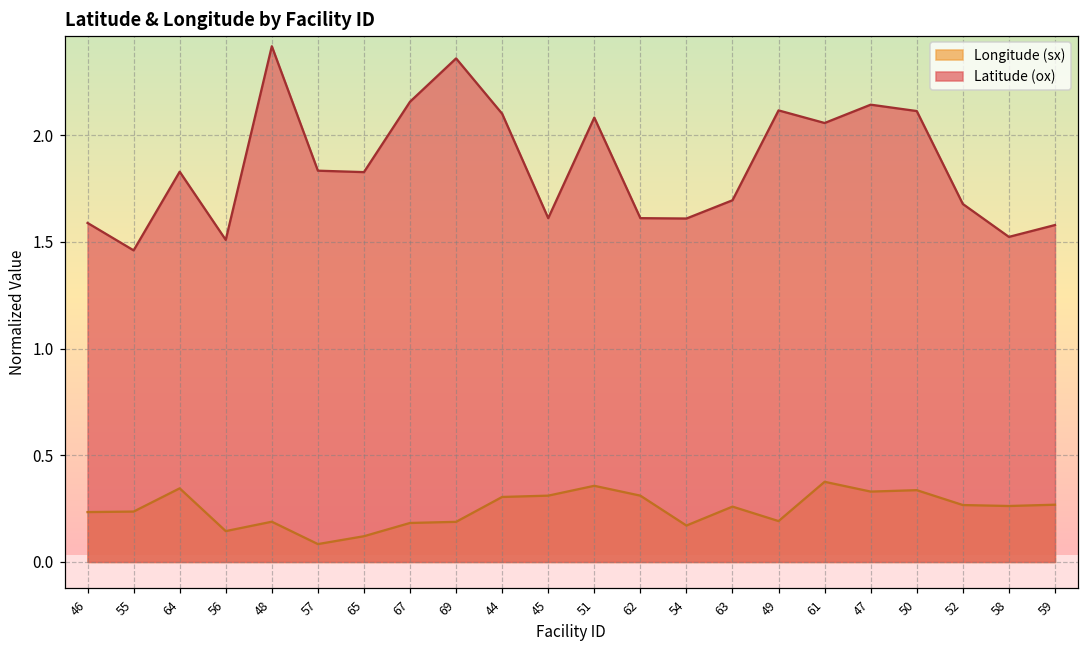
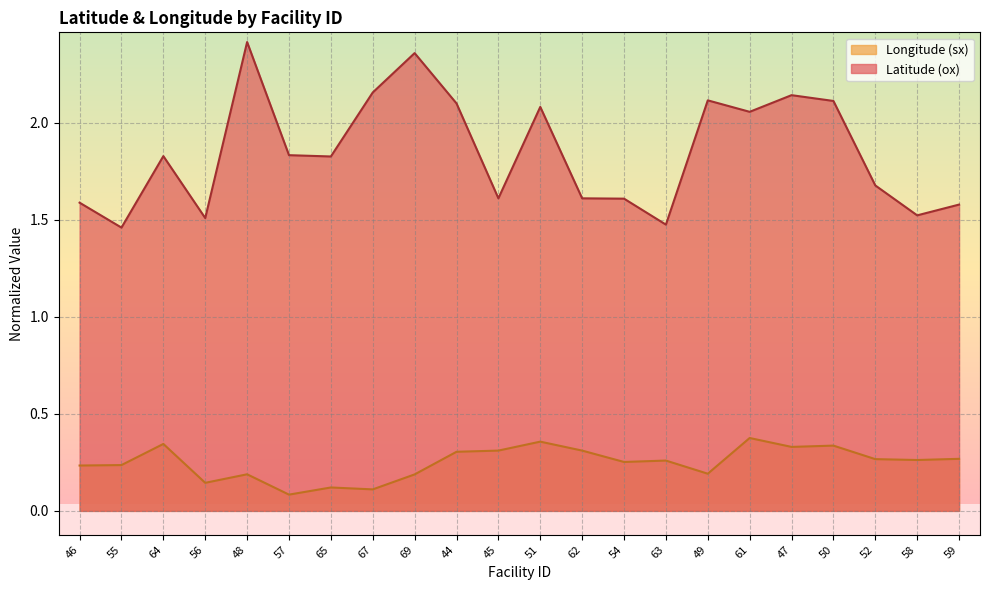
  {
    "Longitude (sx)": {
      "46": 0.23,
      "55": 0.24,
      "64": 0.34,
      "56": 0.14,
      "48": 0.19,
      "57": 0.08,
      "65": 0.12,
-     "67": 0.18,
+     "67": 0.11,
      "69": 0.19,
      "44": 0.30,
      "45": 0.31,
      "51": 0.36,
      "62": 0.31,
-     "54": 0.17,
+     "54": 0.25,
      "63": 0.26,
      "49": 0.19,
      "61": 0.38,
      "47": 0.33,
      "50": 0.34,
      "52": 0.27,
      "58": 0.26,
      "59": 0.27
    },
    "Latitude (ox)": {
      "46": 1.59,
      "55": 1.46,
      "64": 1.83,
      "56": 1.51,
      "48": 2.42,
      "57": 1.83,
      "65": 1.83,
      "67": 2.16,
      "69": 2.36,
      "44": 2.10,
      "45": 1.61,
      "51": 2.08,
      "62": 1.61,
      "54": 1.61,
-     "63": 1.69,
+     "63": 1.48,
      "49": 2.12,
      "61": 2.06,
      "47": 2.14,
      "50": 2.11,
      "52": 1.68,
      "58": 1.52,
      "59": 1.58
    }
  }
